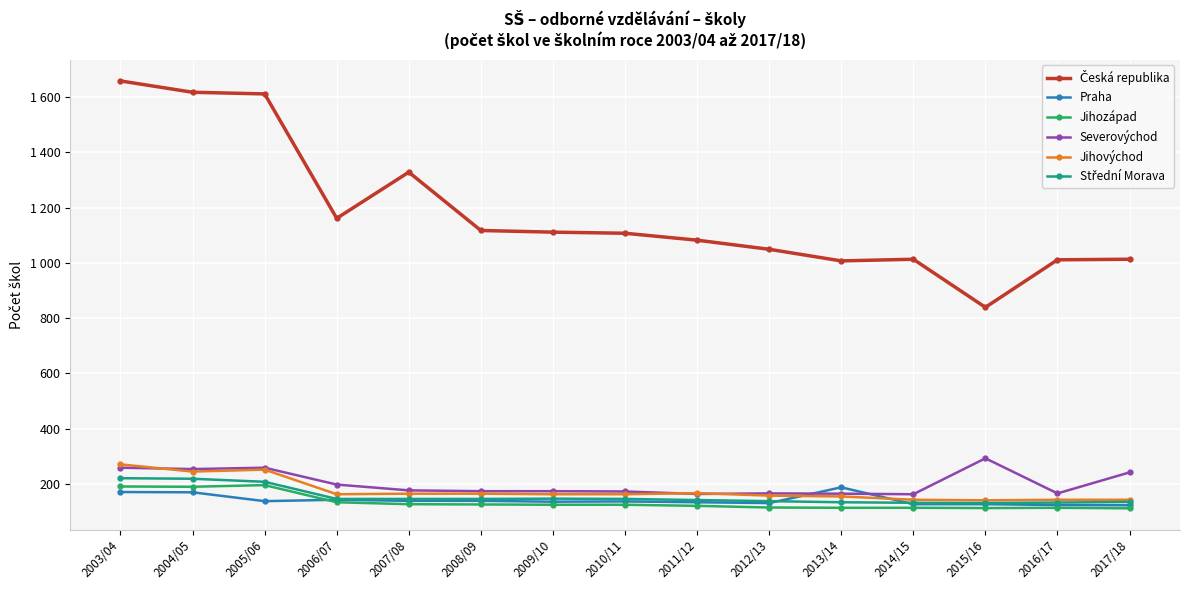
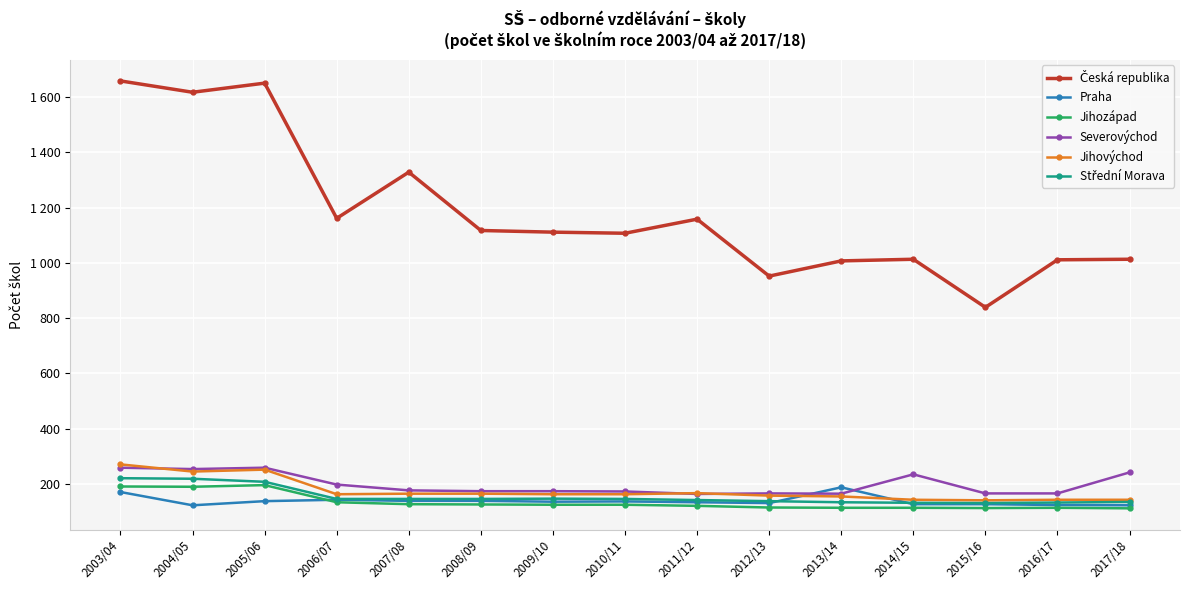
  {
    "Česká republika": {
      "2003/04": 1660,
      "2004/05": 1620,
-     "2005/06": 1610,
+     "2005/06": 1650,
      "2006/07": 1160,
      "2007/08": 1330,
      "2008/09": 1120,
      "2009/10": 1110,
      "2010/11": 1110,
-     "2011/12": 1080,
-     "2012/13": 1050,
+     "2011/12": 1160,
+     "2012/13": 950,
      "2013/14": 1010,
      "2014/15": 1010,
      "2015/16": 840,
      "2016/17": 1010,
      "2017/18": 1010
    },
    "Praha": {
      "2003/04": 170,
-     "2004/05": 170,
+     "2004/05": 120,
      "2005/06": 140,
      "2009/10": 140,
      "2013/14": 190,
      "2017/18": 120
    },
    "Severovýchod": {
      "2003/04": 260,
      "2006/07": 200,
      "2007/08": 180,
      "2009/10": 170,
      "2010/11": 170,
      "2013/14": 170,
-     "2014/15": 160,
-     "2015/16": 290,
+     "2014/15": 240,
+     "2015/16": 170,
      "2016/17": 170,
      "2017/18": 240
    },
    "Jihovýchod": {
      "2003/04": 270,
      "2006/07": 160,
      "2007/08": 170,
      "2009/10": 160,
      "2010/11": 160,
      "2013/14": 160,
      "2014/15": 140,
      "2015/16": 140,
      "2016/17": 140
    }
  }
